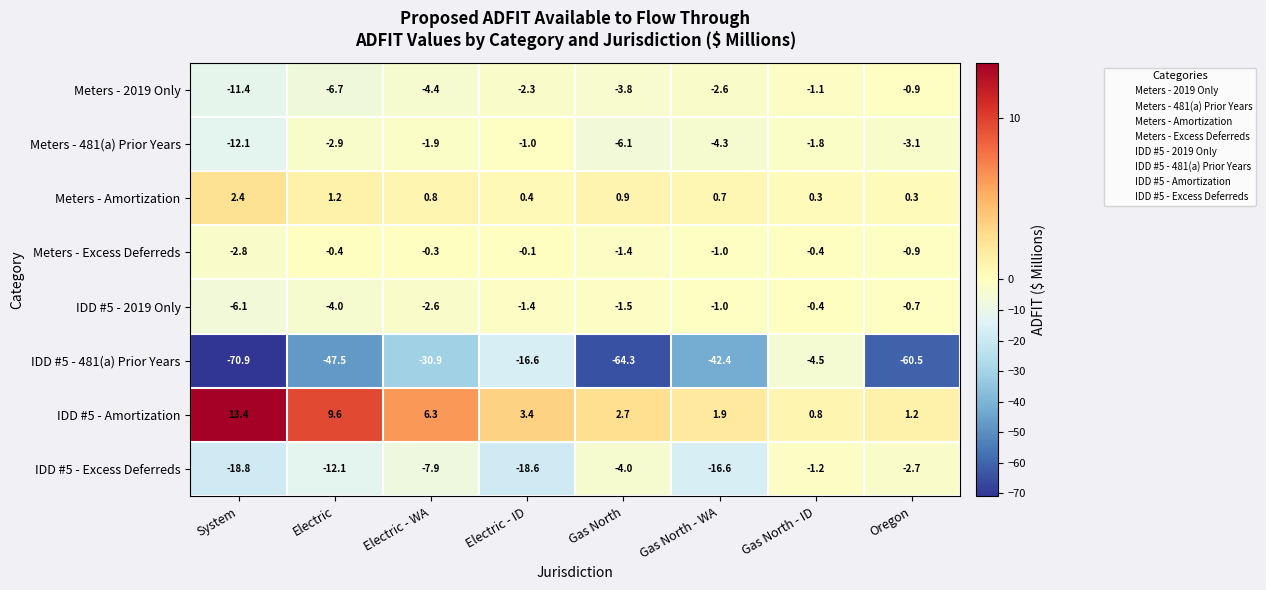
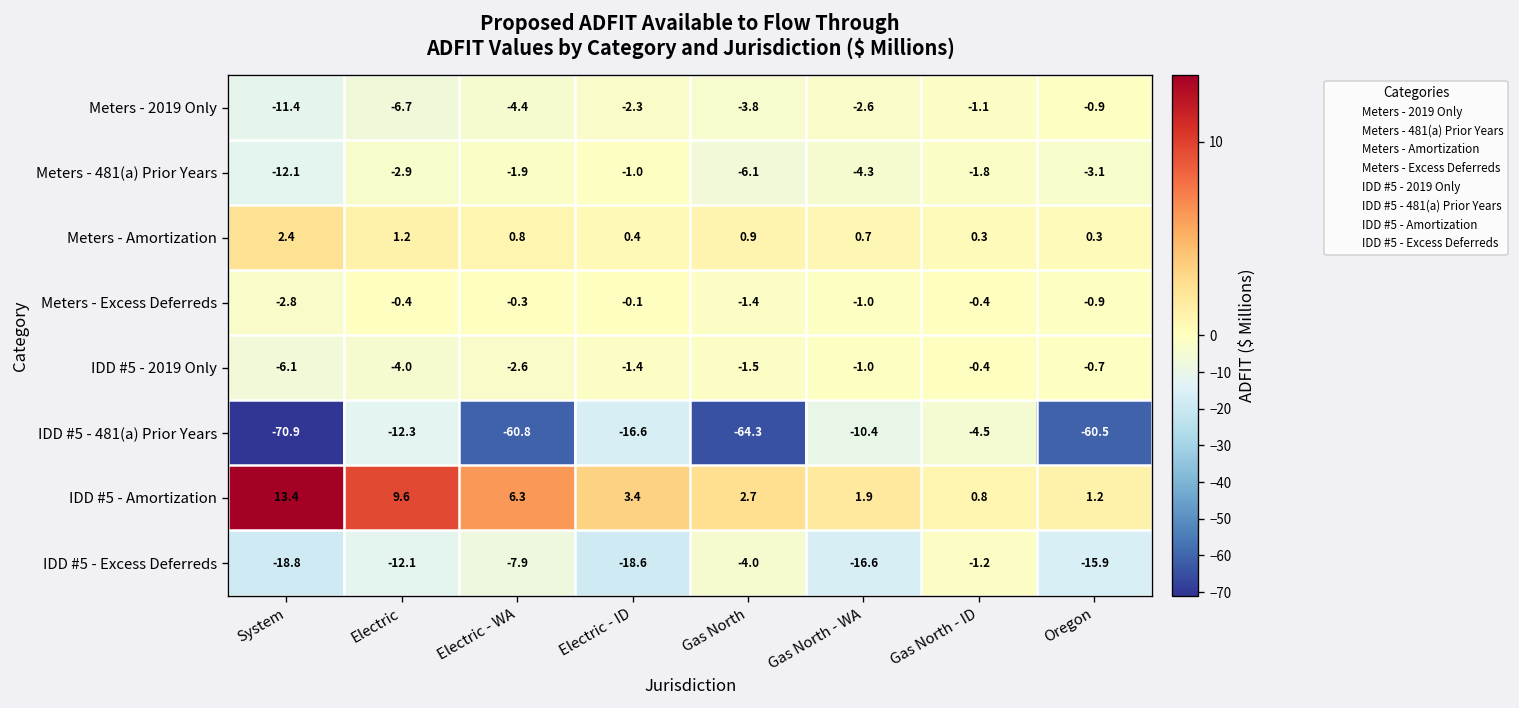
  {
    "Meters - 2019 Only": {
      "System": -11.4,
      "Electric": -6.7,
      "Electric - WA": -4.4,
      "Electric - ID": -2.3,
      "Gas North": -3.8,
      "Gas North - WA": -2.6,
      "Gas North - ID": -1.1,
      "Oregon": -0.9
    },
    "Meters - 481(a) Prior Years": {
      "System": -12.1,
      "Electric": -2.9,
      "Electric - WA": -1.9,
      "Electric - ID": -1.0,
      "Gas North": -6.1,
      "Gas North - WA": -4.3,
      "Gas North - ID": -1.8,
      "Oregon": -3.1
    },
    "Meters - Amortization": {
      "System": 2.4,
      "Electric": 1.2,
      "Electric - WA": 0.8,
      "Electric - ID": 0.4,
      "Gas North": 0.9,
      "Gas North - WA": 0.7,
      "Gas North - ID": 0.3,
      "Oregon": 0.3
    },
    "Meters - Excess Deferreds": {
      "System": -2.8,
      "Electric": -0.4,
      "Electric - WA": -0.3,
      "Electric - ID": -0.1,
      "Gas North": -1.4,
      "Gas North - WA": -1.0,
      "Gas North - ID": -0.4,
      "Oregon": -0.9
    },
    "IDD #5 - 2019 Only": {
      "System": -6.1,
      "Electric": -4.0,
      "Electric - WA": -2.6,
      "Electric - ID": -1.4,
      "Gas North": -1.5,
      "Gas North - WA": -1.0,
      "Gas North - ID": -0.4,
      "Oregon": -0.7
    },
    "IDD #5 - 481(a) Prior Years": {
      "System": -70.9,
-     "Electric": -47.5,
-     "Electric - WA": -30.9,
+     "Electric": -12.3,
+     "Electric - WA": -60.8,
      "Electric - ID": -16.6,
      "Gas North": -64.3,
-     "Gas North - WA": -42.4,
+     "Gas North - WA": -10.4,
      "Gas North - ID": -4.5,
      "Oregon": -60.5
    },
    "IDD #5 - Amortization": {
      "System": 13.4,
      "Electric": 9.6,
      "Electric - WA": 6.3,
      "Electric - ID": 3.4,
      "Gas North": 2.7,
      "Gas North - WA": 1.9,
      "Gas North - ID": 0.8,
      "Oregon": 1.2
    },
    "IDD #5 - Excess Deferreds": {
      "System": -18.8,
      "Electric": -12.1,
      "Electric - WA": -7.9,
      "Electric - ID": -18.6,
      "Gas North": -4.0,
      "Gas North - WA": -16.6,
      "Gas North - ID": -1.2,
-     "Oregon": -2.7
+     "Oregon": -15.9
    }
  }
